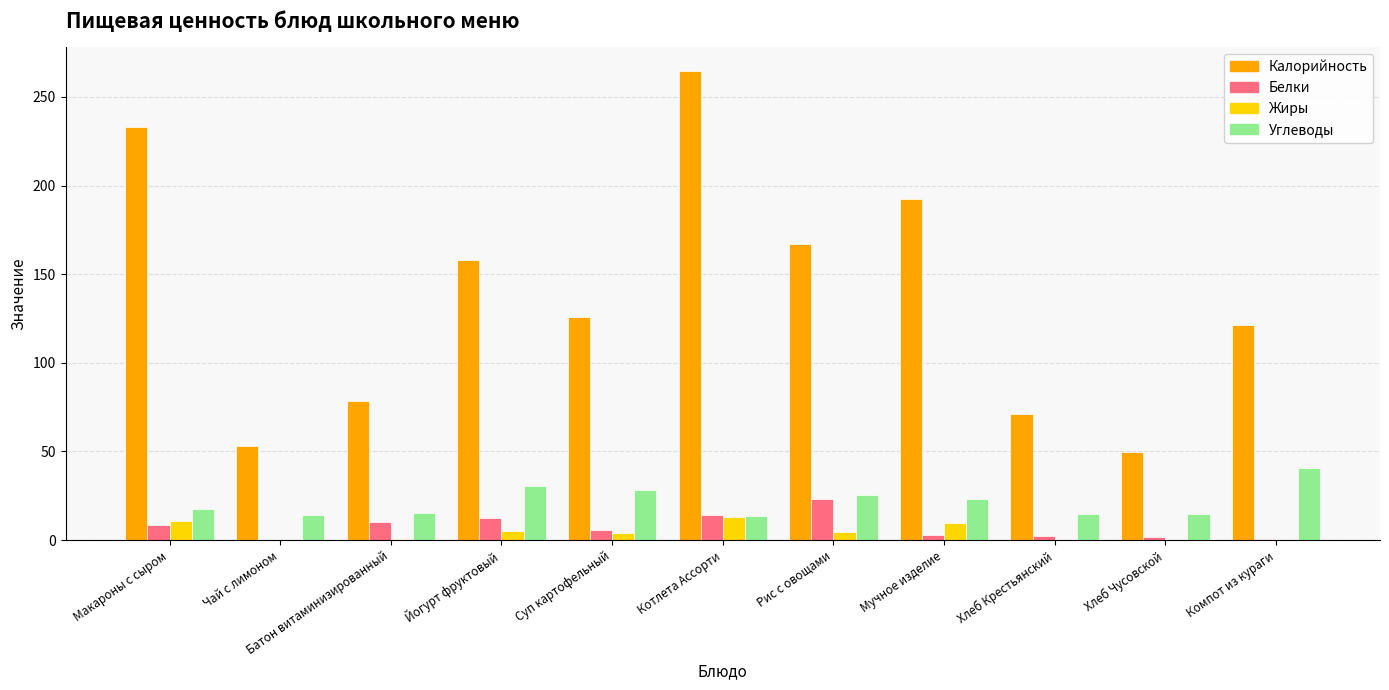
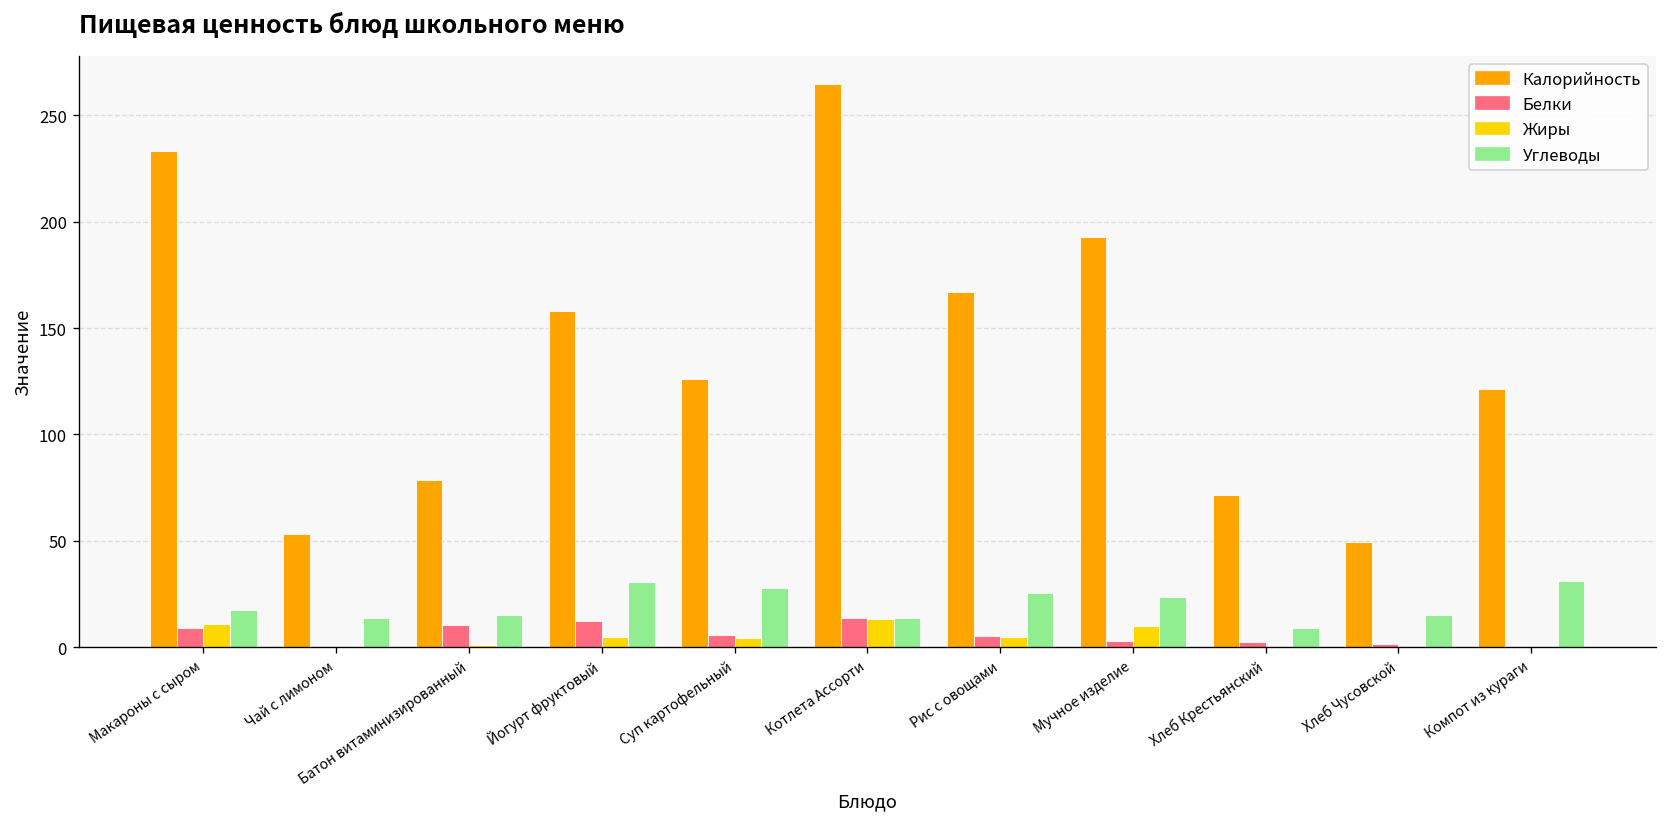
  {
    "Белки": {
      "Макароны с сыром": 9,
      "Батон витаминизированный": 11,
      "Йогурт фруктовый": 12,
      "Суп картофельный": 6,
      "Котлета Ассорти": 14,
-     "Рис с овощами": 23,
+     "Рис с овощами": 5,
      "Мучное изделие": 3,
      "Хлеб Крестьянский": 2,
      "Хлеб Чусовской": 2
    },
    "Углеводы": {
      "Макароны с сыром": 18,
      "Чай с лимоном": 14,
      "Батон витаминизированный": 15,
      "Йогурт фруктовый": 31,
      "Суп картофельный": 28,
      "Котлета Ассорти": 14,
      "Рис с овощами": 26,
      "Мучное изделие": 23,
-     "Хлеб Крестьянский": 15,
+     "Хлеб Крестьянский": 9,
      "Хлеб Чусовской": 15,
-     "Компот из кураги": 41
+     "Компот из кураги": 31
    }
  }
